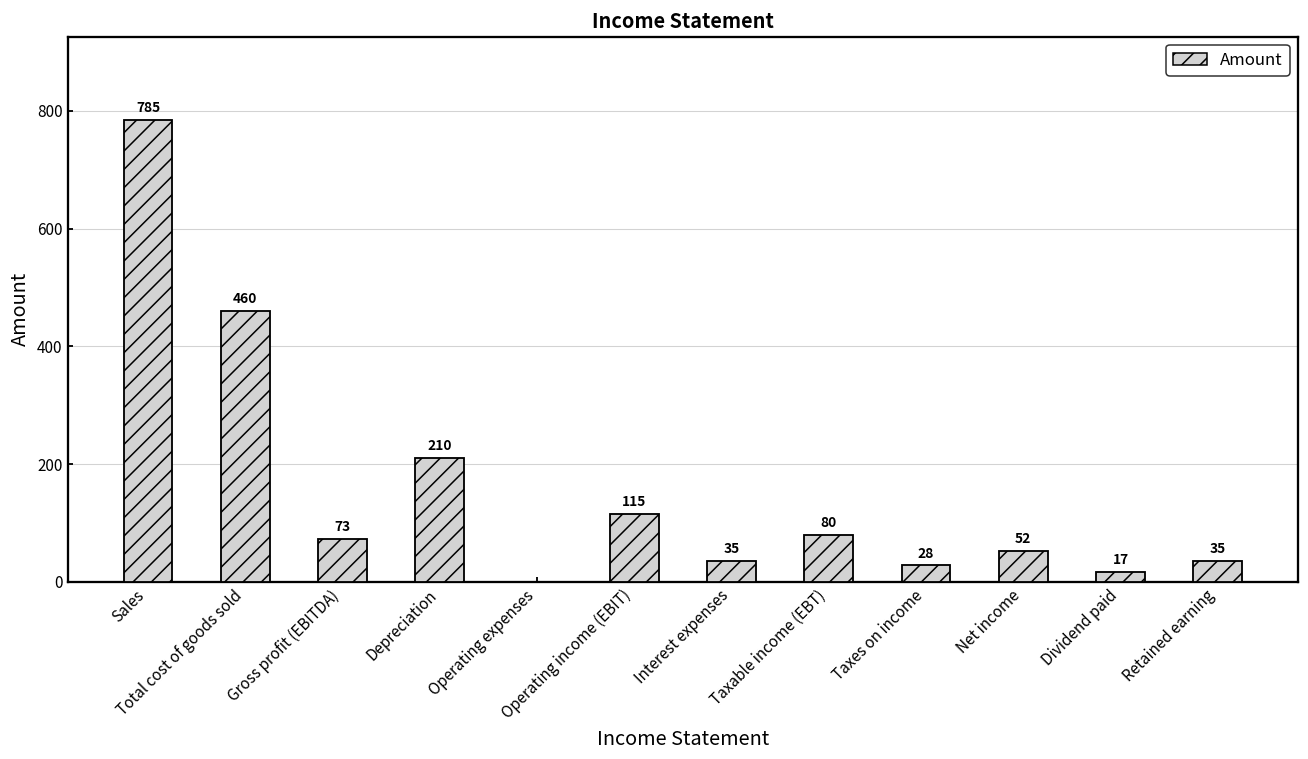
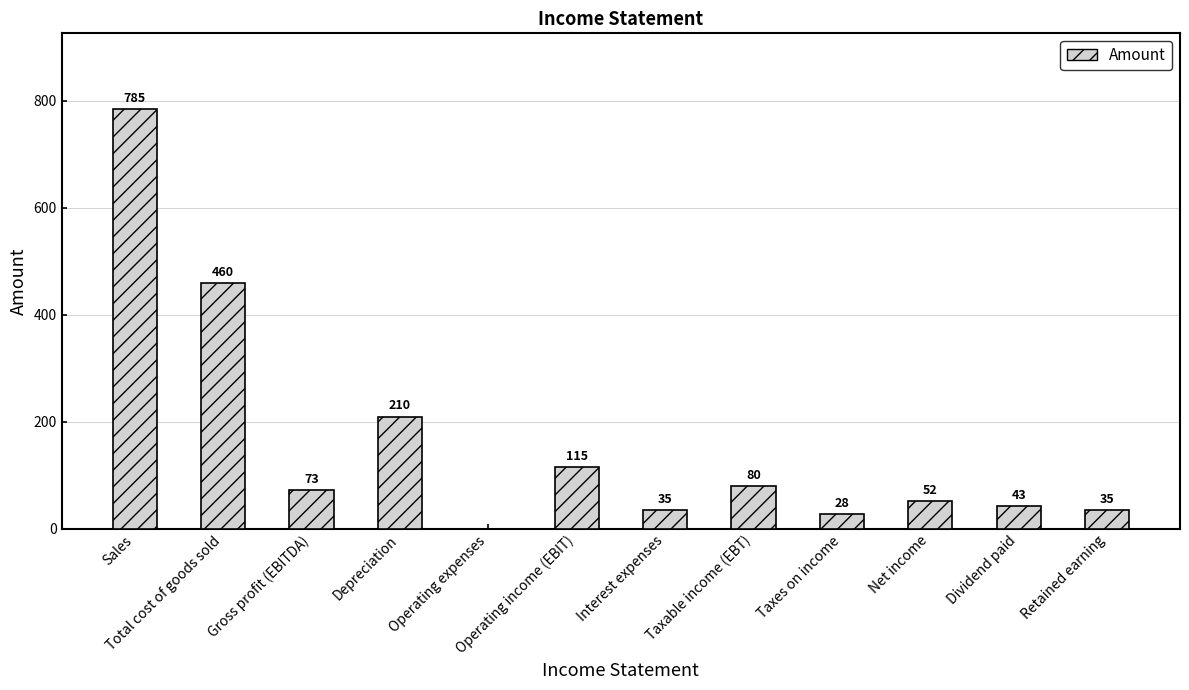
  {
    "Sales": 785,
    "Total cost of goods sold": 460,
    "Gross profit (EBITDA)": 73,
    "Depreciation": 210,
    "Operating income (EBIT)": 115,
    "Interest expenses": 35,
    "Taxable income (EBT)": 80,
    "Taxes on income": 28,
    "Net income": 52,
-   "Dividend paid": 17,
+   "Dividend paid": 43,
    "Retained earning": 35
  }
